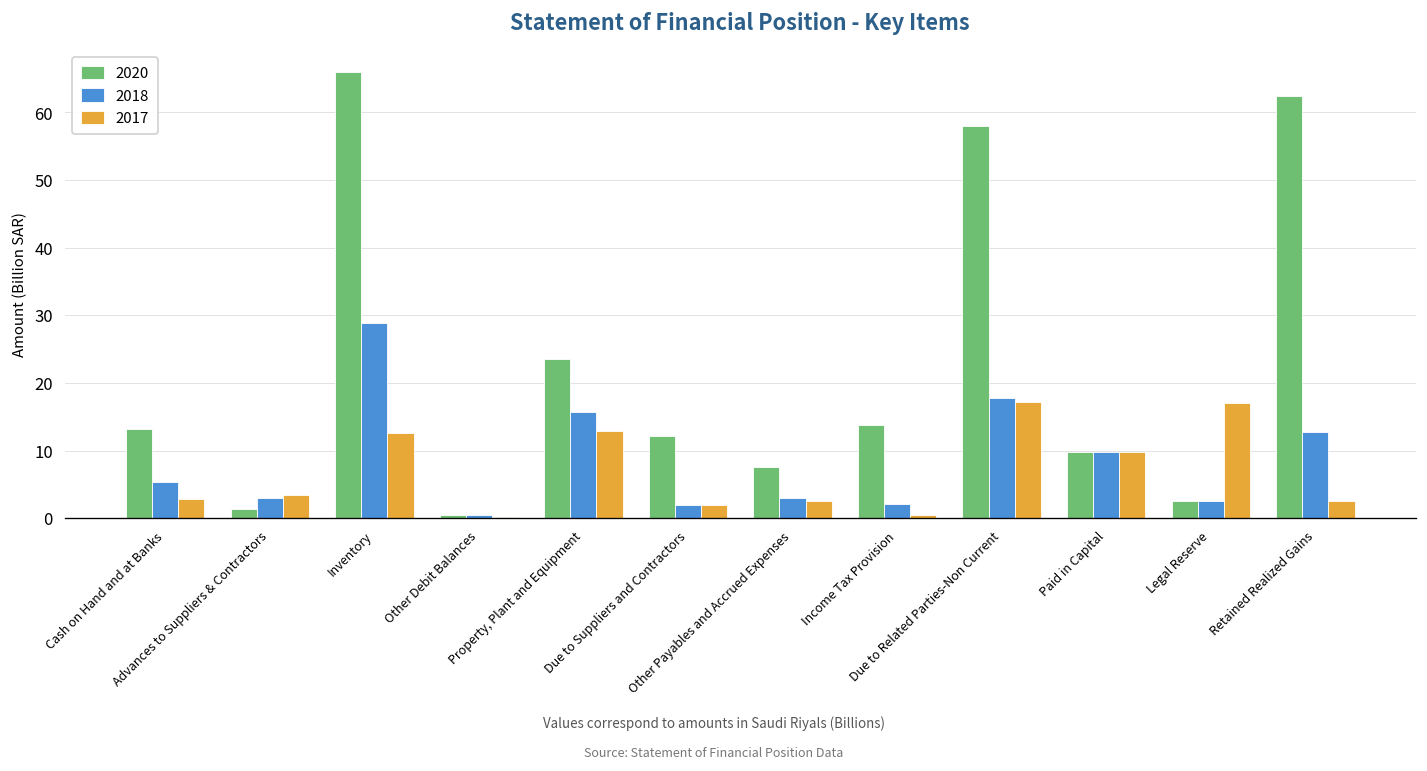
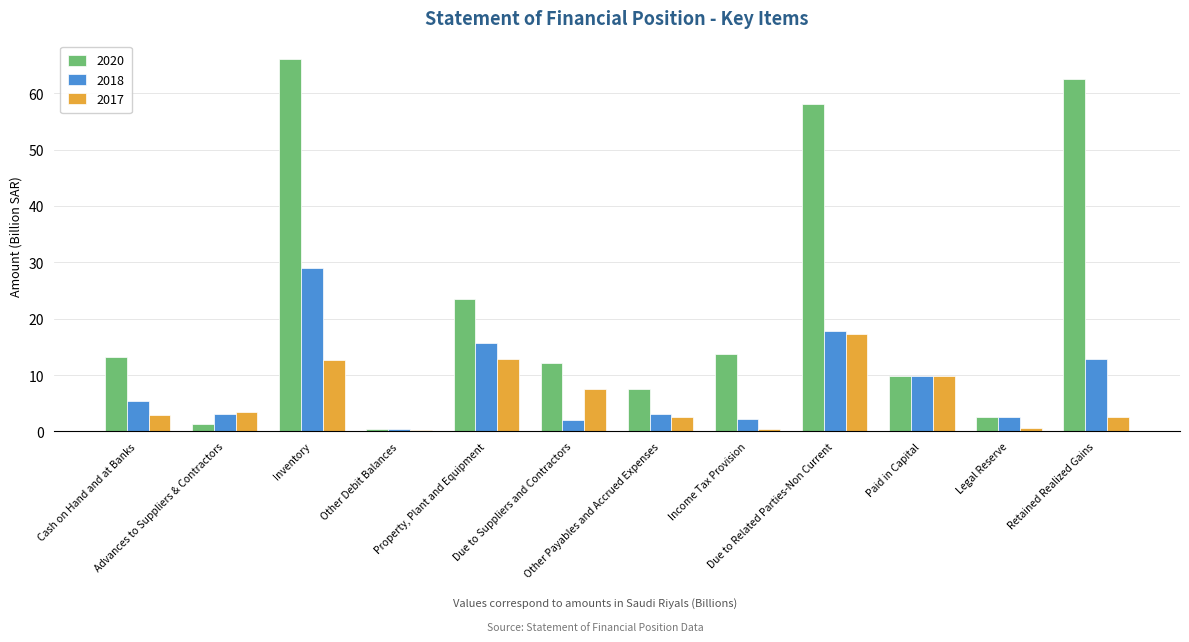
  {
    "2020": {
      "Cash on Hand and at Banks": 13,
      "Advances to Suppliers & Contractors": 1,
      "Inventory": 66,
      "Other Debit Balances": 1,
      "Property, Plant and Equipment": 24,
      "Due to Suppliers and Contractors": 12,
      "Other Payables and Accrued Expenses": 8,
      "Income Tax Provision": 14,
      "Due to Related Parties-Non Current": 58,
      "Paid in Capital": 10,
      "Legal Reserve": 3,
      "Retained Realized Gains": 62
    },
    "2018": {
      "Cash on Hand and at Banks": 5,
      "Advances to Suppliers & Contractors": 3,
      "Inventory": 29,
      "Other Debit Balances": 0,
      "Property, Plant and Equipment": 16,
      "Due to Suppliers and Contractors": 2,
      "Other Payables and Accrued Expenses": 3,
      "Income Tax Provision": 2,
      "Due to Related Parties-Non Current": 18,
      "Paid in Capital": 10,
      "Legal Reserve": 3,
      "Retained Realized Gains": 13
    },
    "2017": {
      "Cash on Hand and at Banks": 3,
      "Advances to Suppliers & Contractors": 4,
      "Inventory": 13,
      "Property, Plant and Equipment": 13,
-     "Due to Suppliers and Contractors": 2,
+     "Due to Suppliers and Contractors": 8,
      "Other Payables and Accrued Expenses": 3,
      "Income Tax Provision": 1,
      "Due to Related Parties-Non Current": 17,
      "Paid in Capital": 10,
-     "Legal Reserve": 17,
+     "Legal Reserve": 1,
      "Retained Realized Gains": 3
    }
  }
